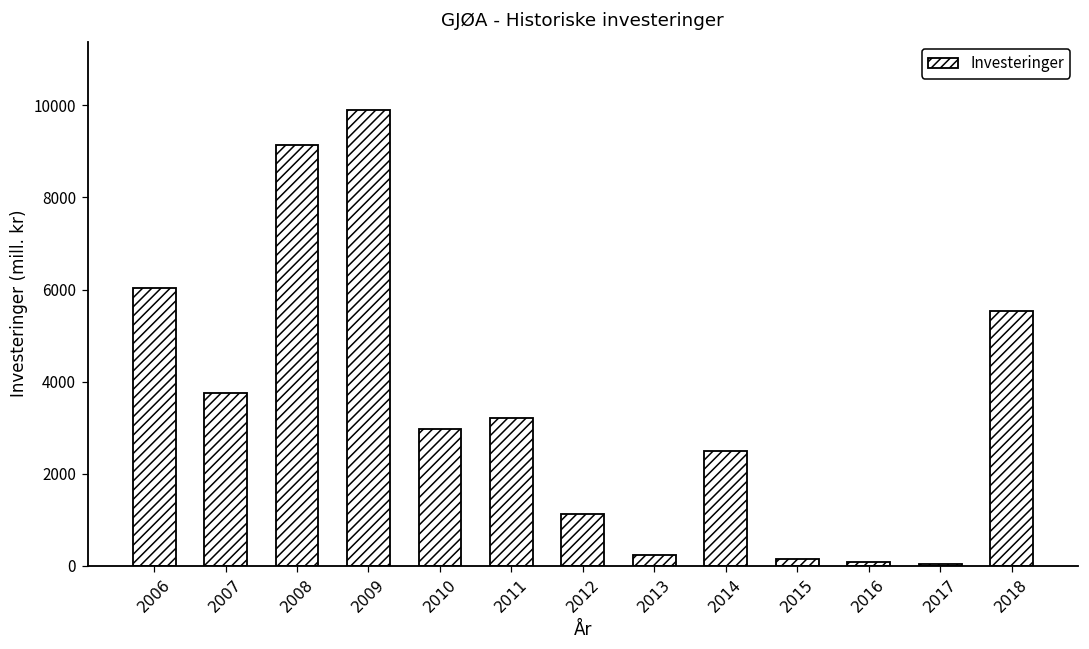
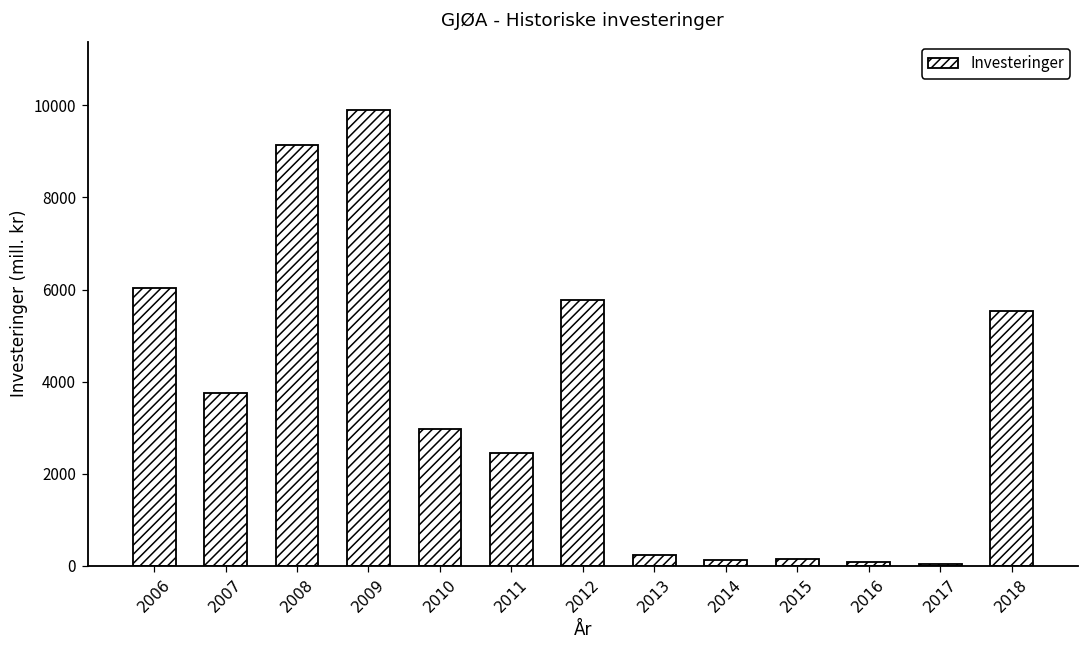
  {
    "2006": 6000,
    "2007": 3700,
    "2008": 9100,
    "2009": 9900,
    "2010": 3000,
-   "2011": 3200,
-   "2012": 1100,
+   "2011": 2400,
+   "2012": 5800,
    "2013": 200,
-   "2014": 2500,
+   "2014": 100,
    "2015": 100,
    "2016": 100,
    "2018": 5500
  }
